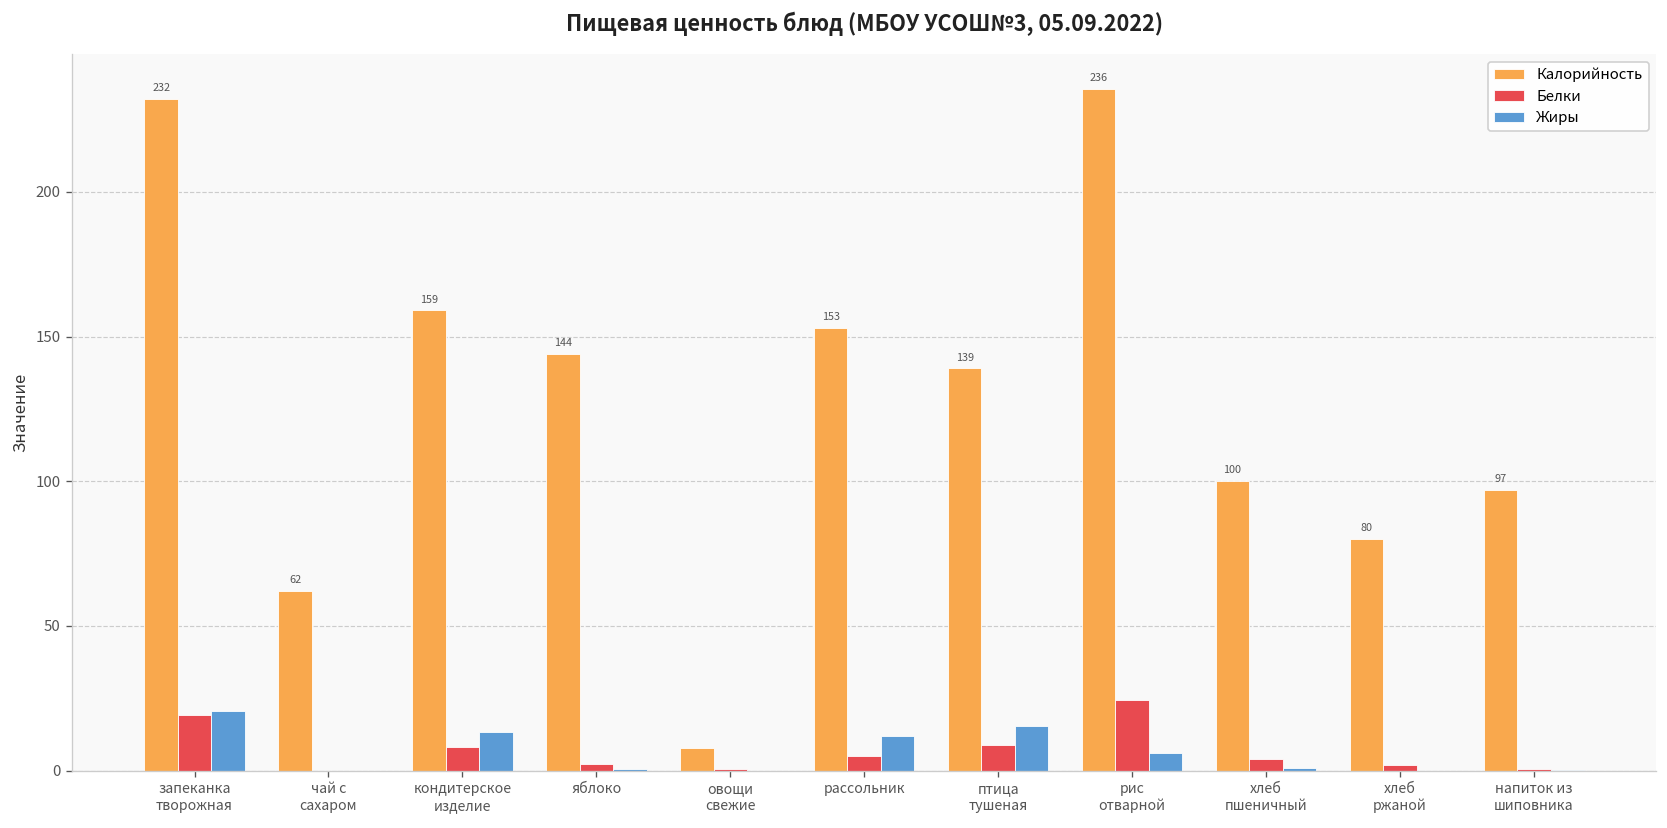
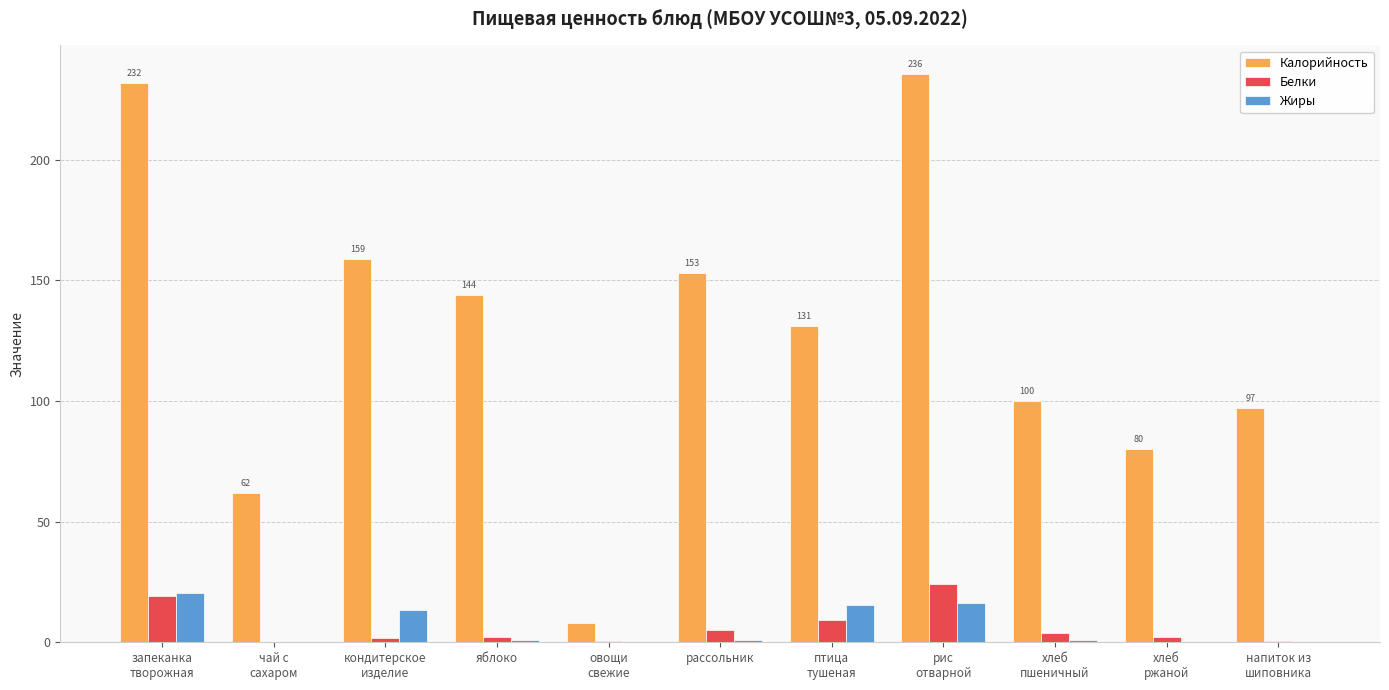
  {
    "Калорийность": {
      "запеканка творожная": 232,
      "чай с сахаром": 62,
      "кондитерское изделие": 159,
      "яблоко": 144,
      "рассольник": 153,
-     "птица тушеная": 139,
+     "птица тушеная": 131,
      "рис отварной": 236,
      "хлеб пшеничный": 100,
      "хлеб ржаной": 80,
      "напиток из шиповника": 97
    },
    "Белки": {
      "запеканка творожная": 19,
      "чай с сахаром": 0,
-     "кондитерское изделие": 8,
+     "кондитерское изделие": 2,
      "яблоко": 2,
      "рассольник": 5,
      "птица тушеная": 9,
      "рис отварной": 24,
      "хлеб пшеничный": 4,
      "хлеб ржаной": 2
    },
    "Жиры": {
      "запеканка творожная": 21,
      "чай с сахаром": 0,
      "кондитерское изделие": 13,
-     "рассольник": 12,
+     "рассольник": 1,
      "птица тушеная": 16,
-     "рис отварной": 6,
+     "рис отварной": 16,
      "хлеб ржаной": 0
    }
  }
